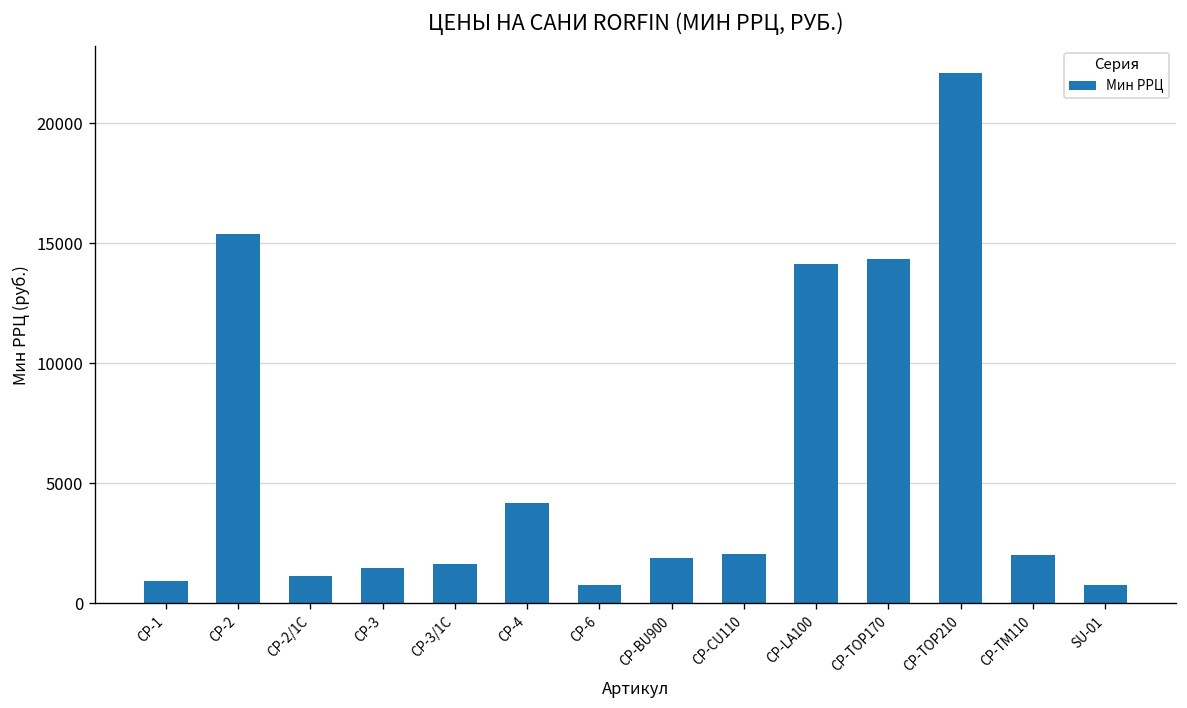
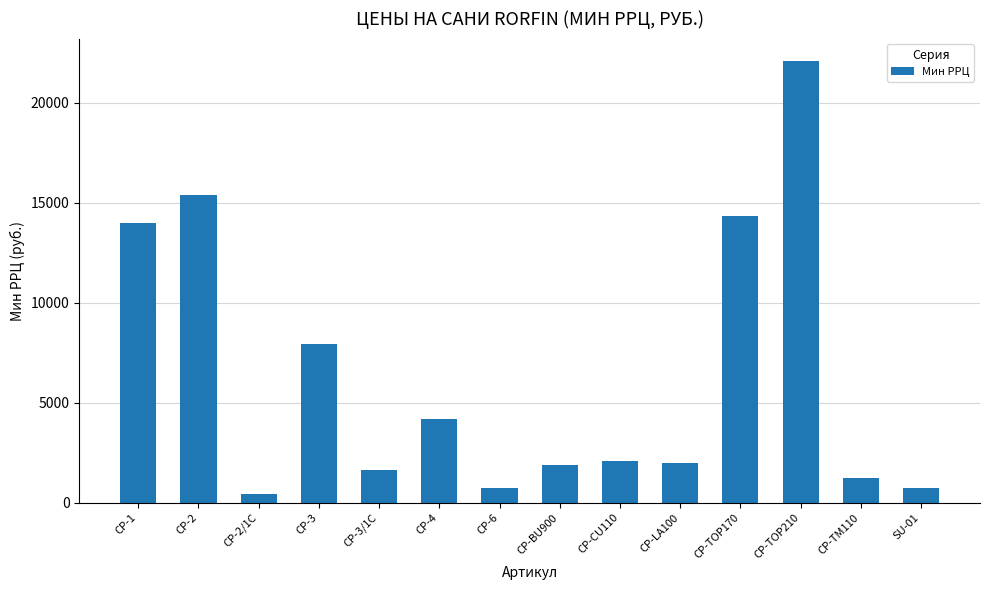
  {
-   "CP-1": 900,
+   "CP-1": 14000,
    "CP-2": 15400,
-   "CP-2/1C": 1100,
-   "CP-3": 1500,
+   "CP-2/1C": 400,
+   "CP-3": 7900,
    "CP-3/1C": 1600,
    "CP-4": 4200,
    "CP-6": 800,
    "CP-BU900": 1900,
    "CP-CU110": 2100,
-   "CP-LA100": 14100,
+   "CP-LA100": 2000,
    "CP-TOP170": 14300,
    "CP-TOP210": 22100,
-   "CP-TM110": 2000,
+   "CP-TM110": 1200,
    "SU-01": 700
  }
